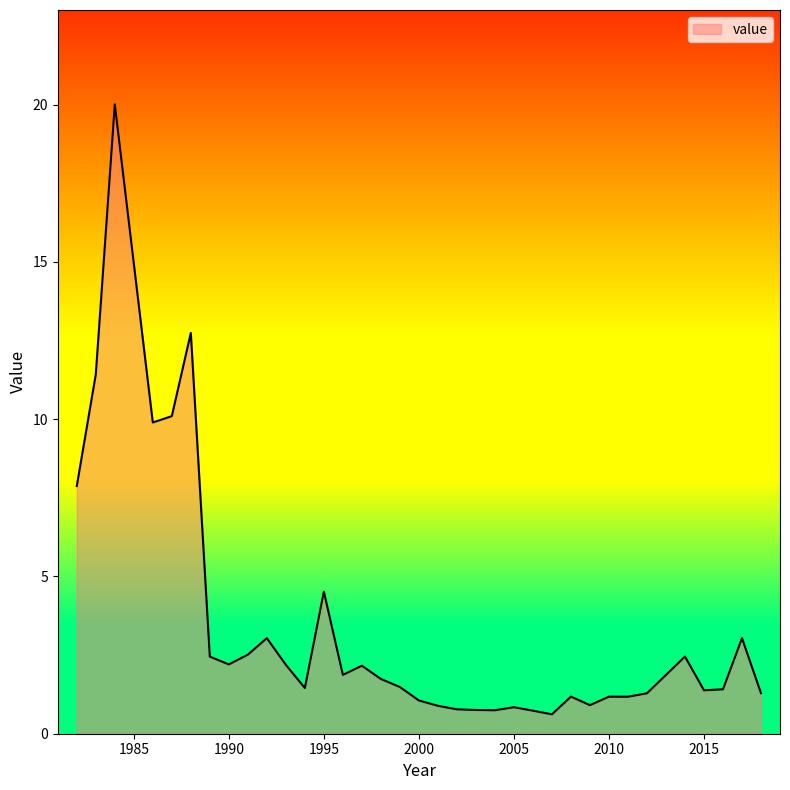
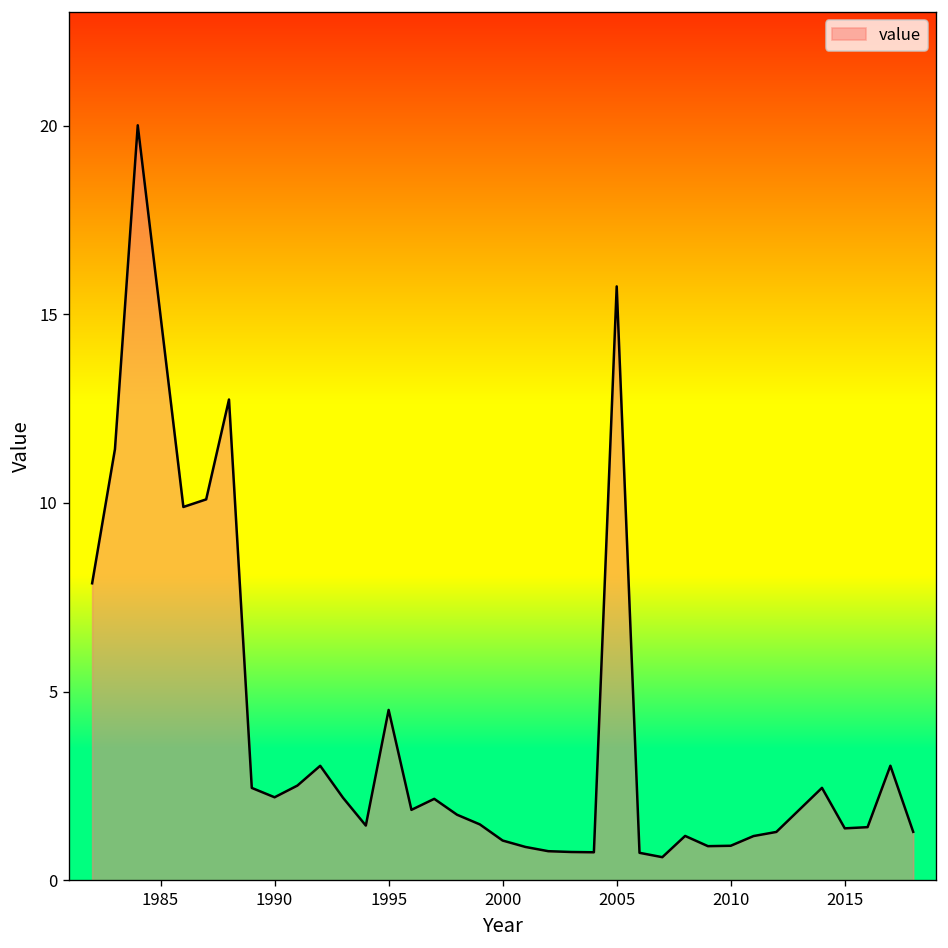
  {
    "1990": 2.2,
    "1995": 4.5,
    "2000": 1.1,
-   "2005": 0.8,
-   "2010": 1.2,
+   "2005": 15.7,
+   "2010": 0.9,
    "2015": 1.4
  }
